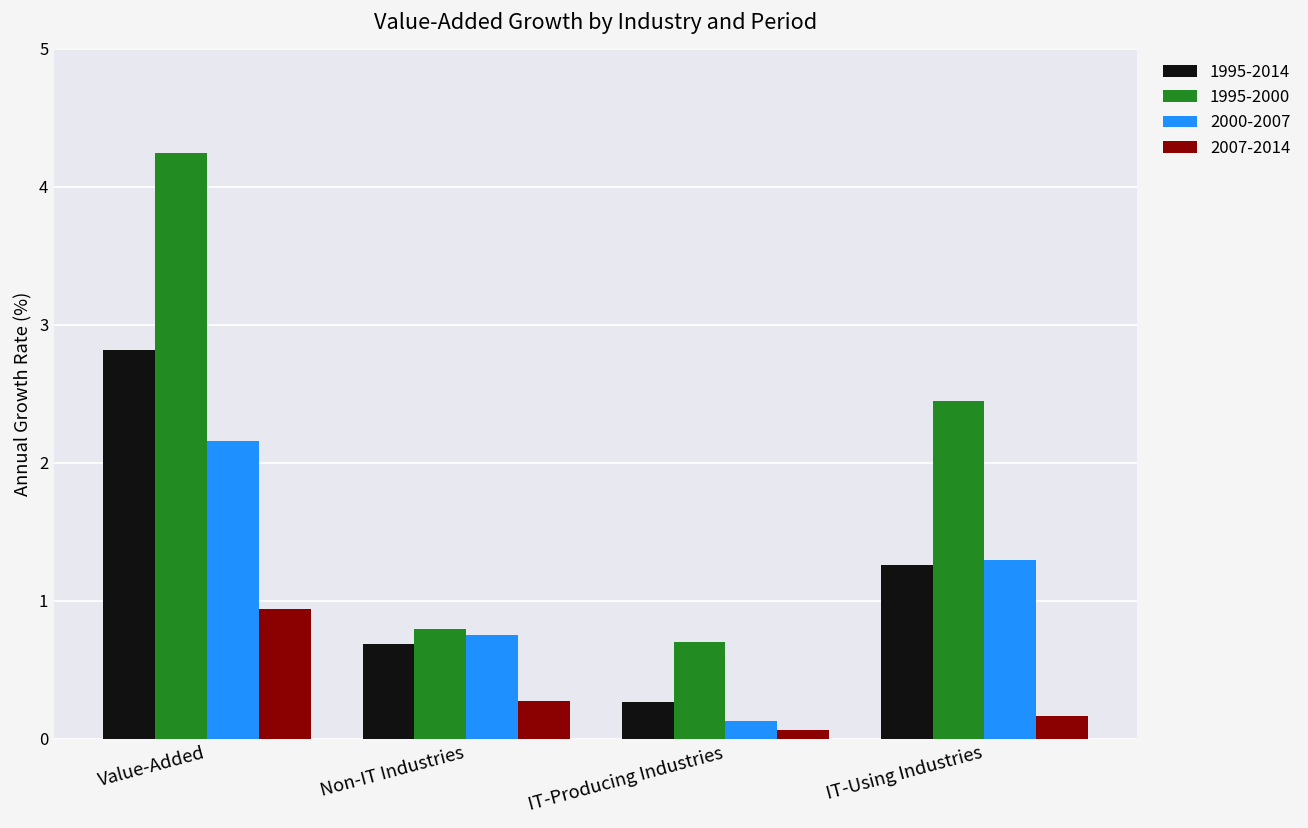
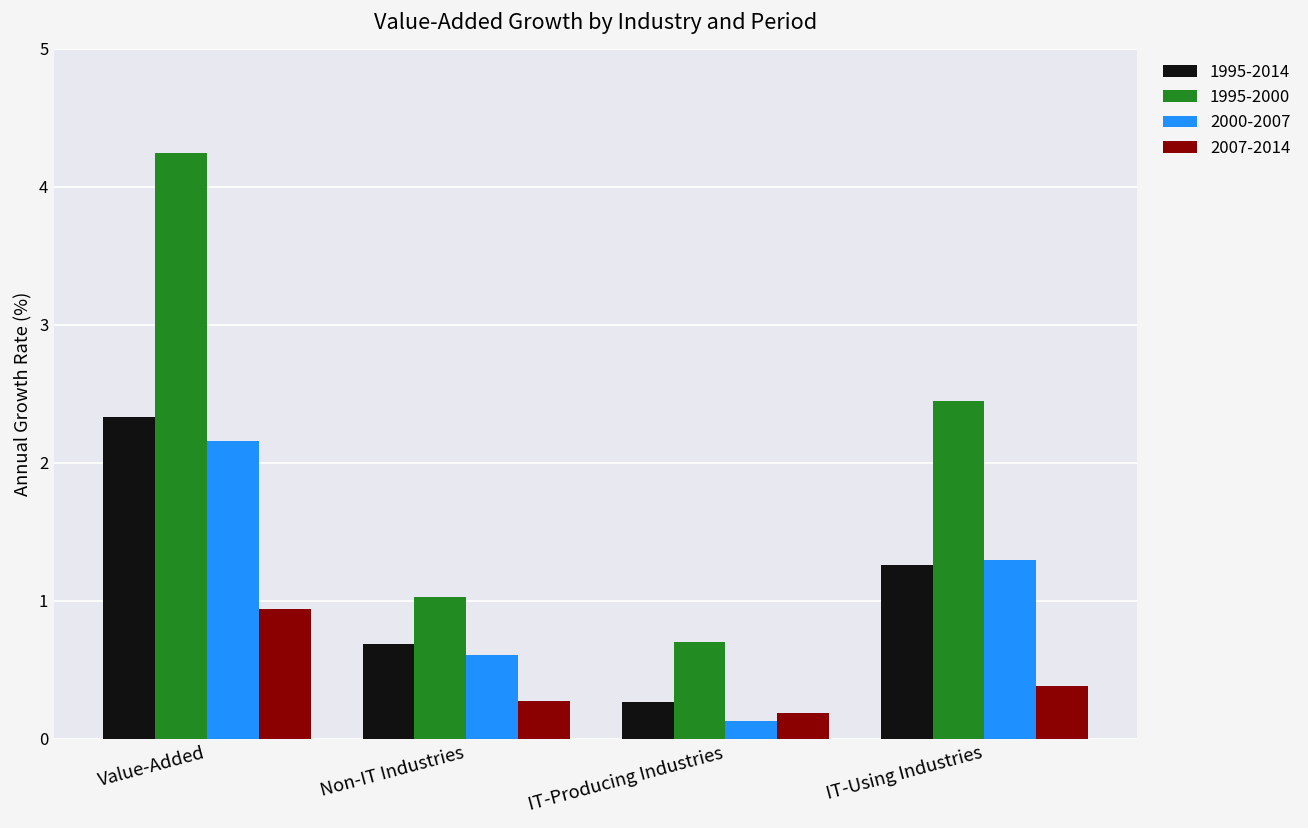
  {
    "1995-2014": {
-     "Value-Added": 2.82,
+     "Value-Added": 2.33,
      "Non-IT Industries": 0.68,
      "IT-Producing Industries": 0.27,
      "IT-Using Industries": 1.26
    },
    "1995-2000": {
      "Value-Added": 4.24,
-     "Non-IT Industries": 0.80,
+     "Non-IT Industries": 1.03,
      "IT-Producing Industries": 0.70,
      "IT-Using Industries": 2.45
    },
    "2000-2007": {
      "Value-Added": 2.16,
-     "Non-IT Industries": 0.75,
+     "Non-IT Industries": 0.61,
      "IT-Producing Industries": 0.13,
      "IT-Using Industries": 1.29
    },
    "2007-2014": {
      "Value-Added": 0.94,
      "Non-IT Industries": 0.27,
-     "IT-Producing Industries": 0.06,
-     "IT-Using Industries": 0.16
+     "IT-Producing Industries": 0.19,
+     "IT-Using Industries": 0.38
    }
  }
